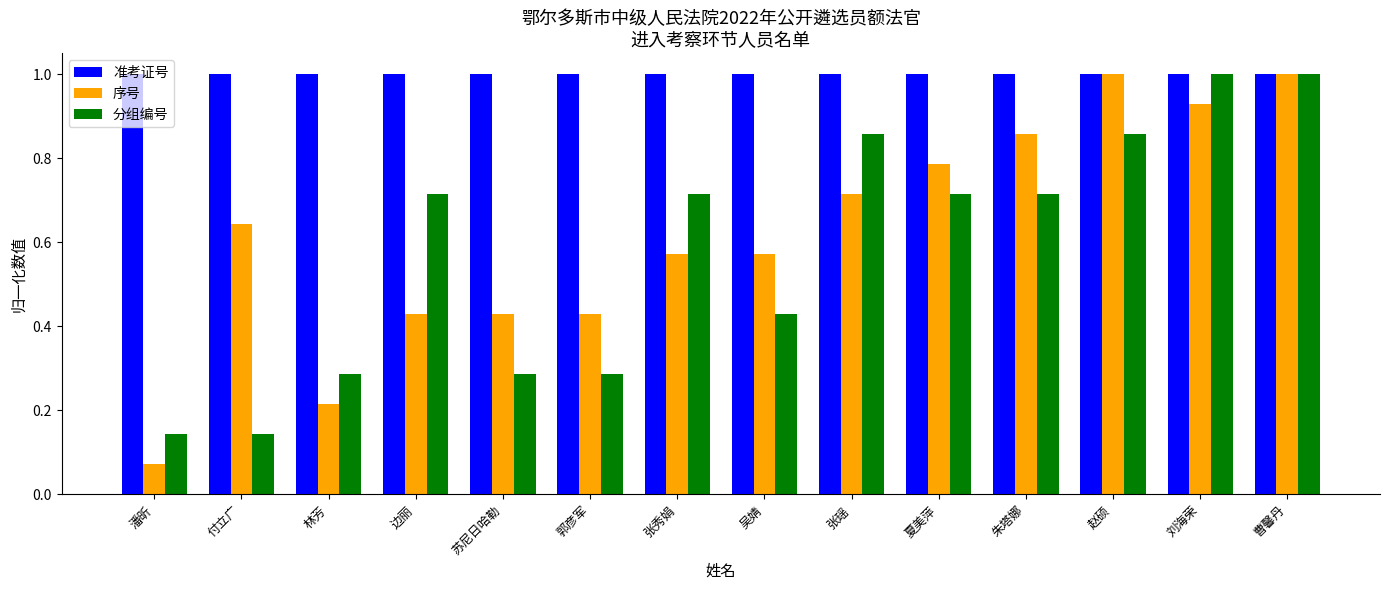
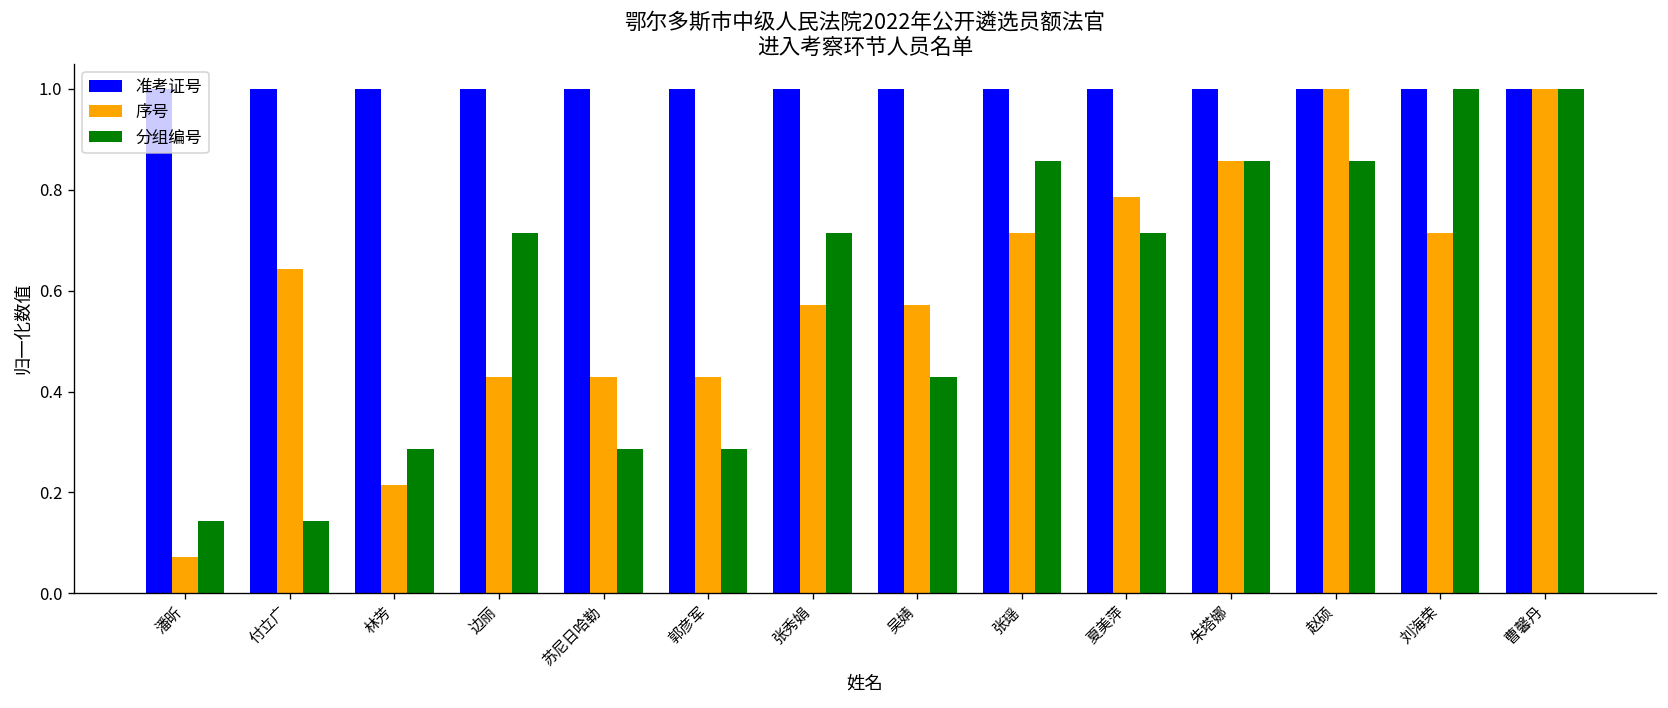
  {
    "准考证号": {
      "付立广": 1.00,
      "林芳": 1.00,
      "边丽": 1.00,
      "苏尼日哈勒": 1.00,
      "郭彦军": 1.00,
      "张秀娟": 1.00,
      "吴婧": 1.00,
      "张瑶": 1.00,
      "夏美萍": 1.00,
      "朱塔娜": 1.00,
      "赵硕": 1.00,
      "刘海荣": 1.00,
      "曹馨丹": 1.00
    },
    "序号": {
      "潘昕": 0.07,
      "付立广": 0.64,
      "林芳": 0.21,
      "边丽": 0.43,
      "苏尼日哈勒": 0.43,
      "郭彦军": 0.43,
      "张秀娟": 0.57,
      "吴婧": 0.57,
      "张瑶": 0.71,
      "夏美萍": 0.79,
      "朱塔娜": 0.86,
      "赵硕": 1.00,
-     "刘海荣": 0.93,
+     "刘海荣": 0.71,
      "曹馨丹": 1.00
    },
    "分组编号": {
      "潘昕": 0.14,
      "付立广": 0.14,
      "林芳": 0.29,
      "边丽": 0.71,
      "苏尼日哈勒": 0.29,
      "郭彦军": 0.29,
      "张秀娟": 0.71,
      "吴婧": 0.43,
      "张瑶": 0.86,
      "夏美萍": 0.71,
-     "朱塔娜": 0.71,
+     "朱塔娜": 0.86,
      "赵硕": 0.86,
      "刘海荣": 1.00,
      "曹馨丹": 1.00
    }
  }
